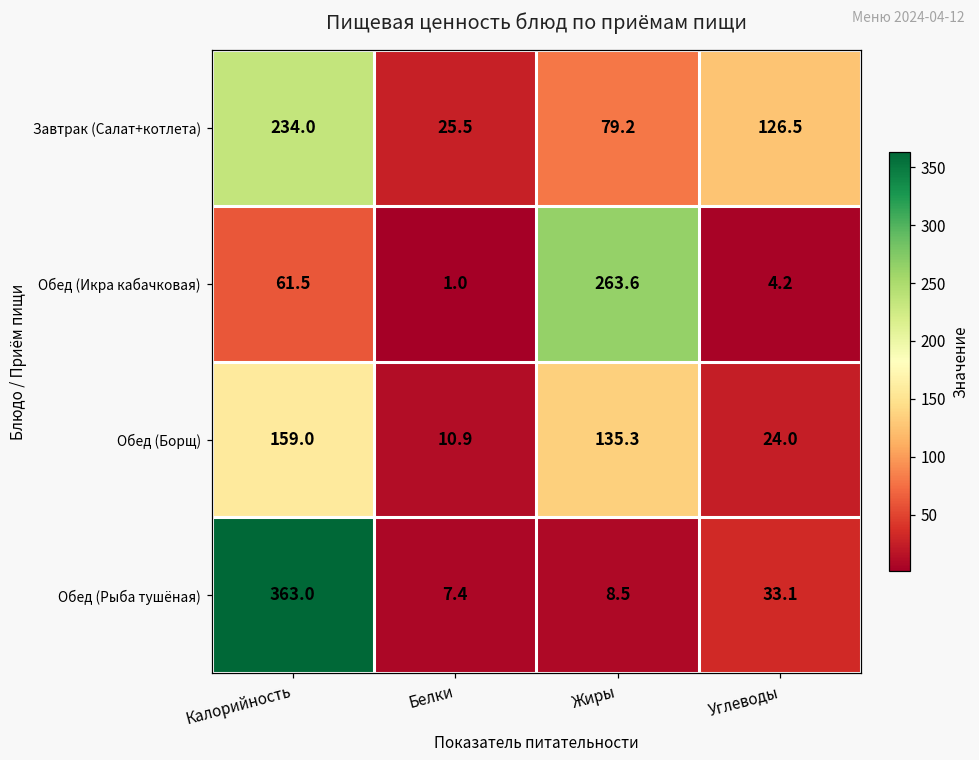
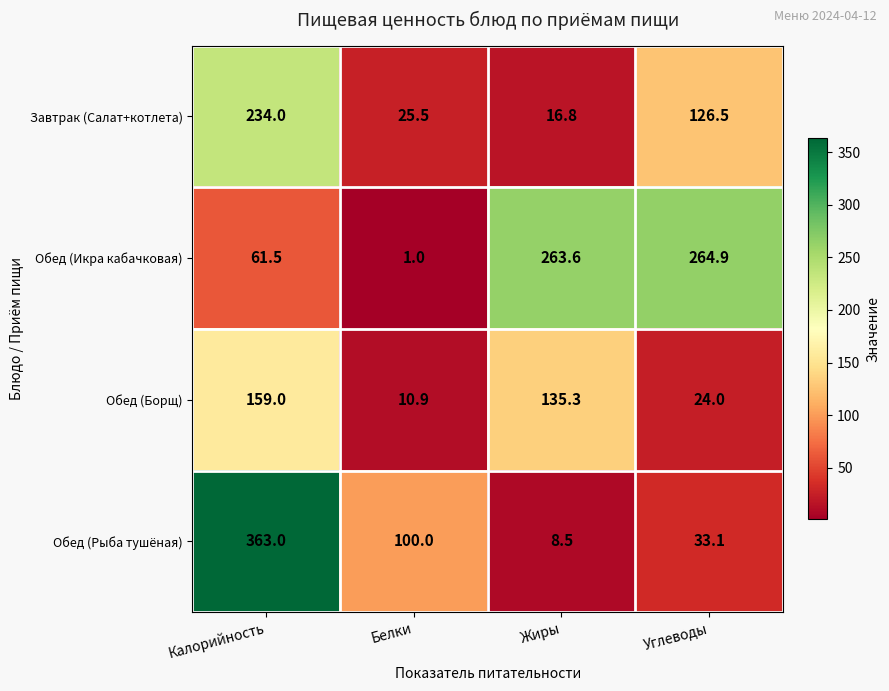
  {
    "Завтрак (Салат+котлета)": {
      "Калорийность": 234.0,
      "Белки": 25.5,
-     "Жиры": 79.2,
+     "Жиры": 16.8,
      "Углеводы": 126.5
    },
    "Обед (Икра кабачковая)": {
      "Калорийность": 61.5,
      "Белки": 1.0,
      "Жиры": 263.6,
-     "Углеводы": 4.2
+     "Углеводы": 264.9
    },
    "Обед (Борщ)": {
      "Калорийность": 159.0,
      "Белки": 10.9,
      "Жиры": 135.3,
      "Углеводы": 24.0
    },
    "Обед (Рыба тушёная)": {
      "Калорийность": 363.0,
-     "Белки": 7.4,
+     "Белки": 100.0,
      "Жиры": 8.5,
      "Углеводы": 33.1
    }
  }
